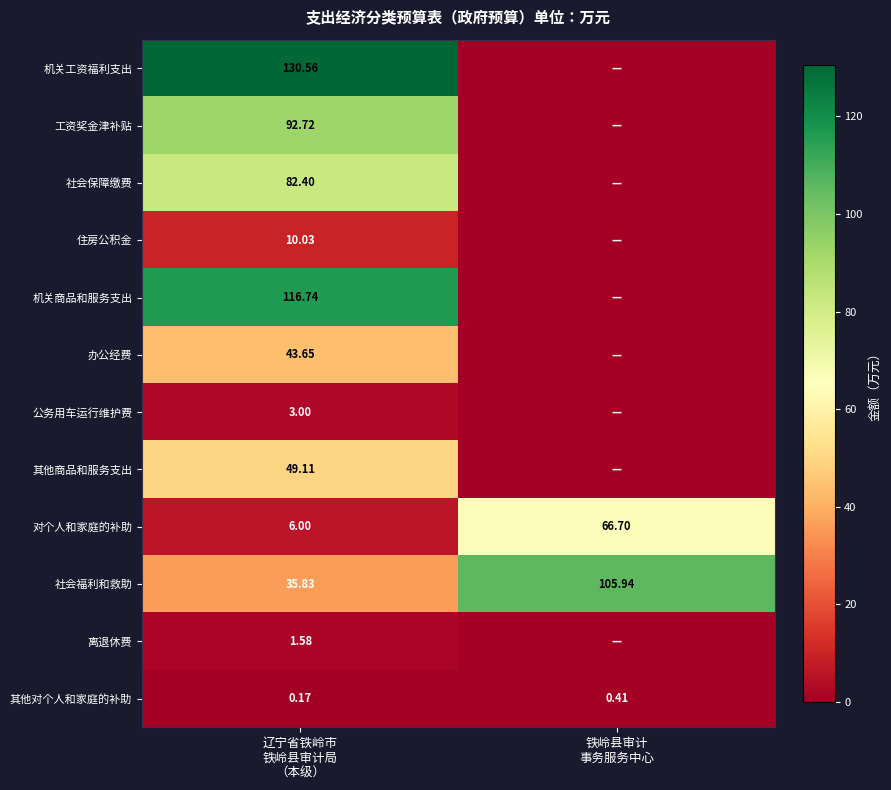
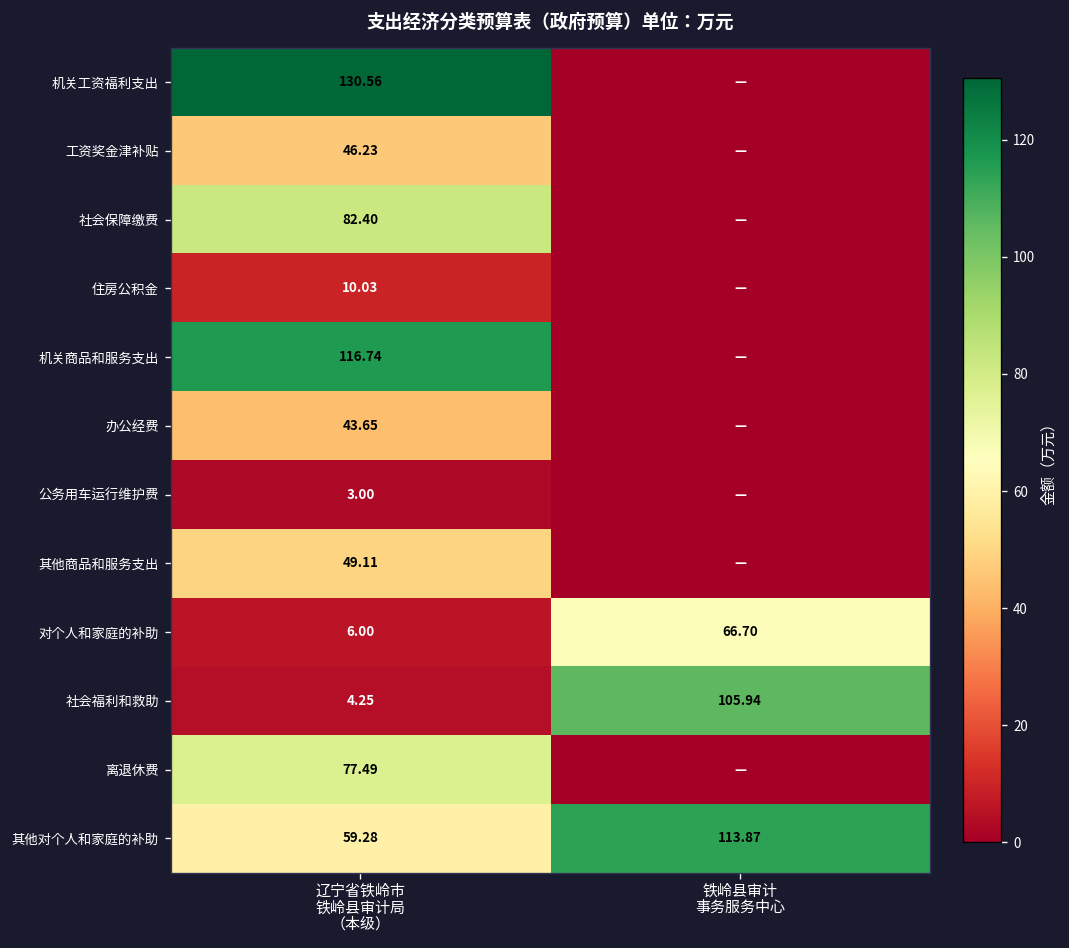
  {
    "机关工资福利支出": {
      "辽宁省铁岭市 铁岭县审计局 （本级）": 130.56
    },
    "工资奖金津补贴": {
-     "辽宁省铁岭市 铁岭县审计局 （本级）": 92.72
+     "辽宁省铁岭市 铁岭县审计局 （本级）": 46.23
    },
    "社会保障缴费": {
      "辽宁省铁岭市 铁岭县审计局 （本级）": 82.40
    },
    "住房公积金": {
      "辽宁省铁岭市 铁岭县审计局 （本级）": 10.03
    },
    "机关商品和服务支出": {
      "辽宁省铁岭市 铁岭县审计局 （本级）": 116.74
    },
    "办公经费": {
      "辽宁省铁岭市 铁岭县审计局 （本级）": 43.65
    },
    "公务用车运行维护费": {
      "辽宁省铁岭市 铁岭县审计局 （本级）": 3.00
    },
    "其他商品和服务支出": {
      "辽宁省铁岭市 铁岭县审计局 （本级）": 49.11
    },
    "对个人和家庭的补助": {
      "辽宁省铁岭市 铁岭县审计局 （本级）": 6.00,
      "铁岭县审计 事务服务中心": 66.70
    },
    "社会福利和救助": {
-     "辽宁省铁岭市 铁岭县审计局 （本级）": 35.83,
+     "辽宁省铁岭市 铁岭县审计局 （本级）": 4.25,
      "铁岭县审计 事务服务中心": 105.94
    },
    "离退休费": {
-     "辽宁省铁岭市 铁岭县审计局 （本级）": 1.58
+     "辽宁省铁岭市 铁岭县审计局 （本级）": 77.49
    },
    "其他对个人和家庭的补助": {
-     "辽宁省铁岭市 铁岭县审计局 （本级）": 0.17,
-     "铁岭县审计 事务服务中心": 0.41
+     "辽宁省铁岭市 铁岭县审计局 （本级）": 59.28,
+     "铁岭县审计 事务服务中心": 113.87
    }
  }
